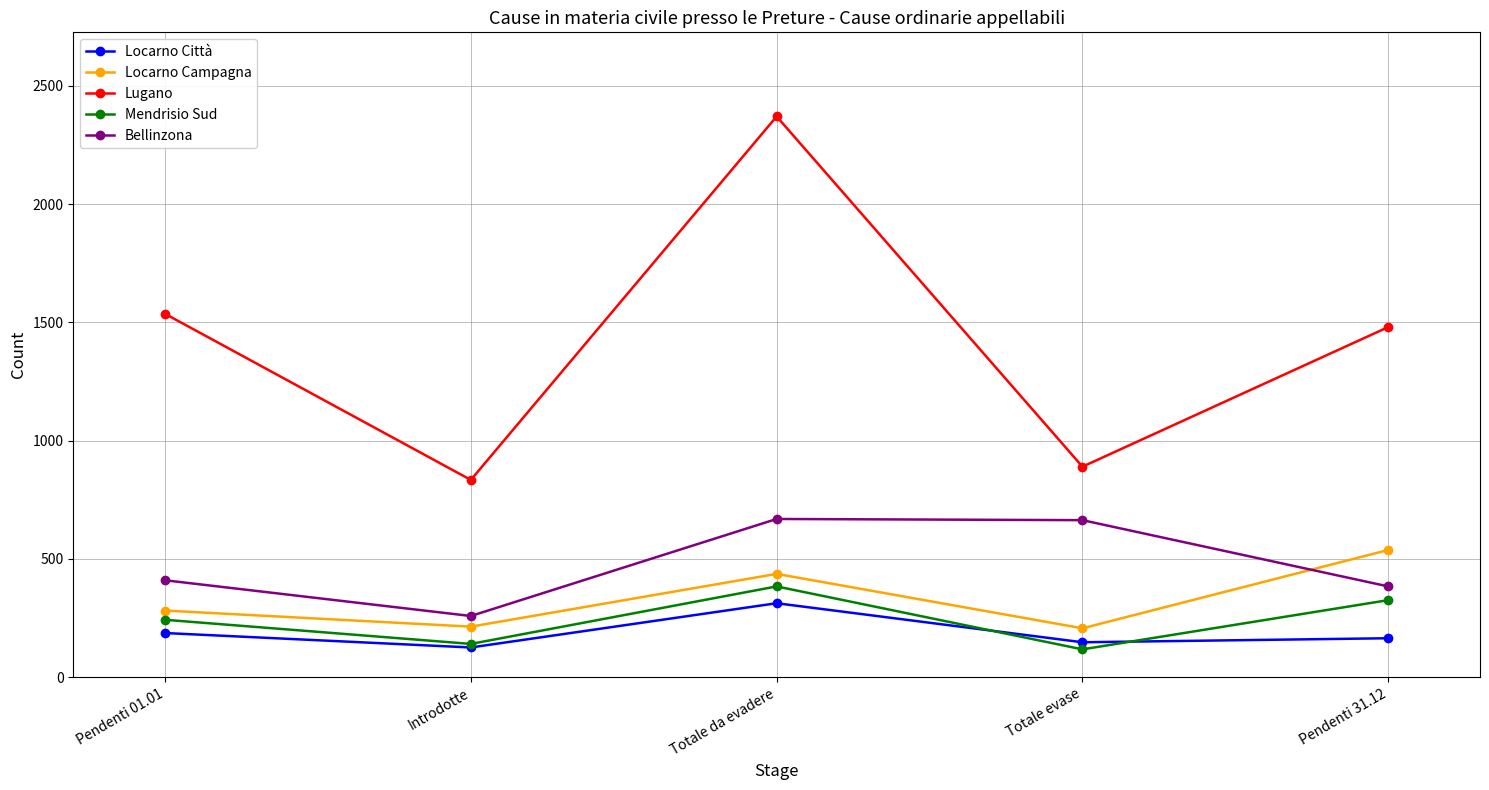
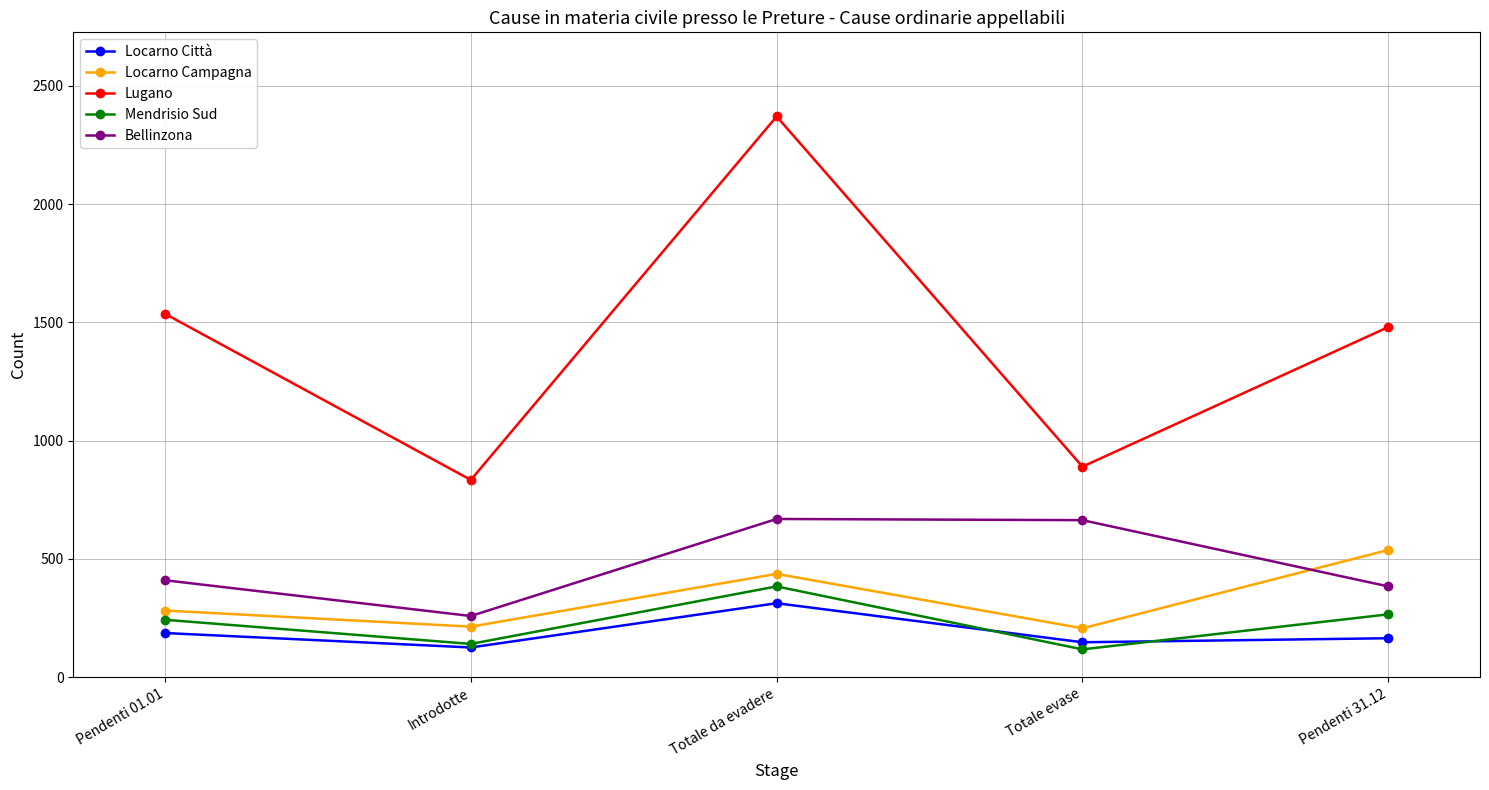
  {
    "Locarno Città": {
      "Pendenti 01.01": 190,
      "Introdotte": 130,
      "Totale da evadere": 310,
      "Totale evase": 150,
      "Pendenti 31.12": 170
    },
    "Locarno Campagna": {
      "Pendenti 01.01": 280,
      "Introdotte": 210,
      "Totale da evadere": 440,
      "Totale evase": 210,
      "Pendenti 31.12": 540
    },
    "Lugano": {
      "Pendenti 01.01": 1540,
      "Introdotte": 830,
      "Totale da evadere": 2370,
      "Totale evase": 890,
      "Pendenti 31.12": 1480
    },
    "Mendrisio Sud": {
      "Pendenti 01.01": 240,
      "Introdotte": 140,
      "Totale da evadere": 380,
      "Totale evase": 120,
-     "Pendenti 31.12": 330
+     "Pendenti 31.12": 270
    },
    "Bellinzona": {
      "Pendenti 01.01": 410,
      "Introdotte": 260,
      "Totale da evadere": 670,
      "Totale evase": 660,
      "Pendenti 31.12": 380
    }
  }
